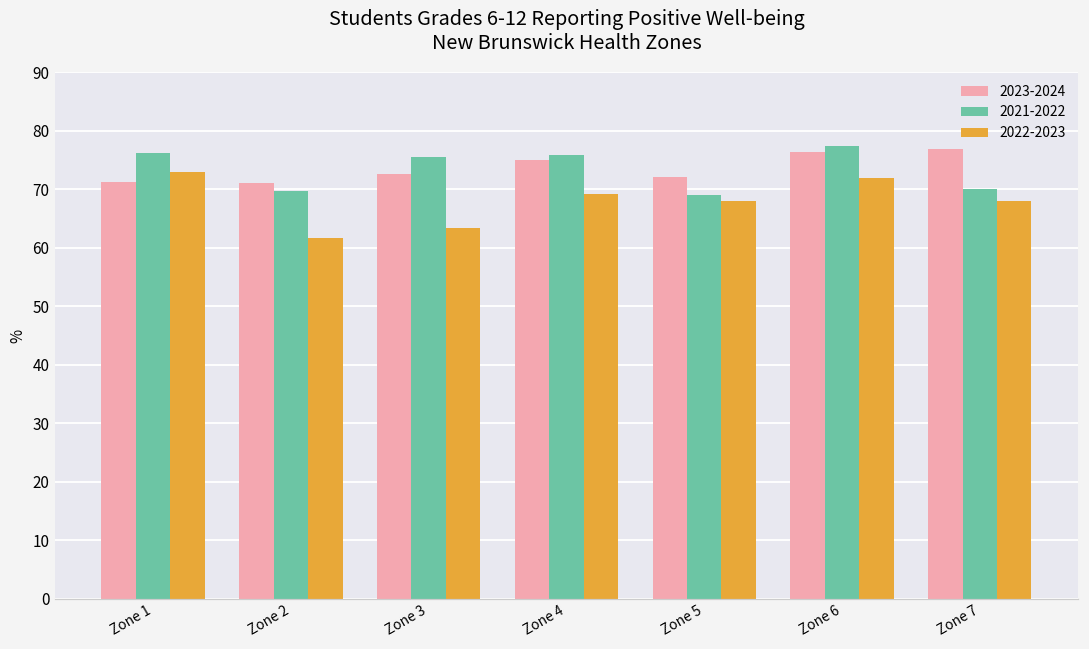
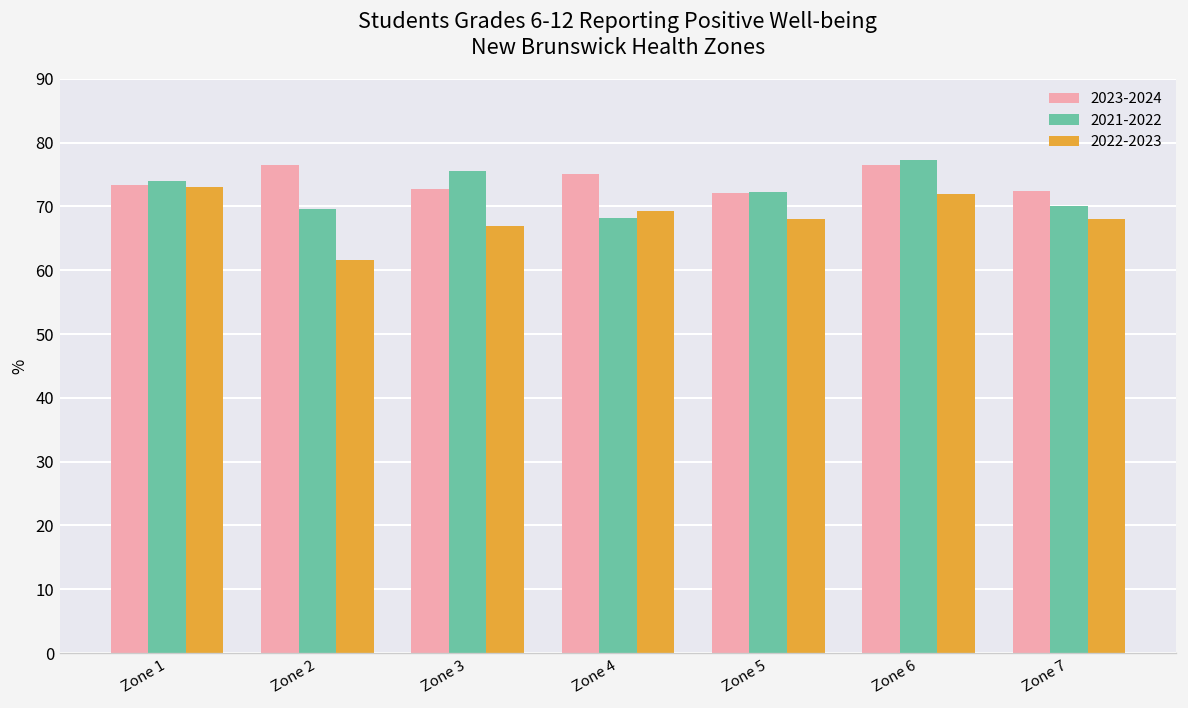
  {
    "2023-2024": {
-     "Zone 1": 71,
-     "Zone 2": 71,
+     "Zone 1": 73,
+     "Zone 2": 76,
      "Zone 3": 73,
      "Zone 4": 75,
      "Zone 5": 72,
      "Zone 6": 76,
-     "Zone 7": 77
+     "Zone 7": 72
    },
    "2021-2022": {
-     "Zone 1": 76,
+     "Zone 1": 74,
      "Zone 2": 70,
      "Zone 3": 75,
-     "Zone 4": 76,
-     "Zone 5": 69,
+     "Zone 4": 68,
+     "Zone 5": 72,
      "Zone 6": 77,
      "Zone 7": 70
    },
    "2022-2023": {
      "Zone 1": 73,
      "Zone 2": 62,
-     "Zone 3": 63,
+     "Zone 3": 67,
      "Zone 4": 69,
      "Zone 5": 68,
      "Zone 6": 72,
      "Zone 7": 68
    }
  }
